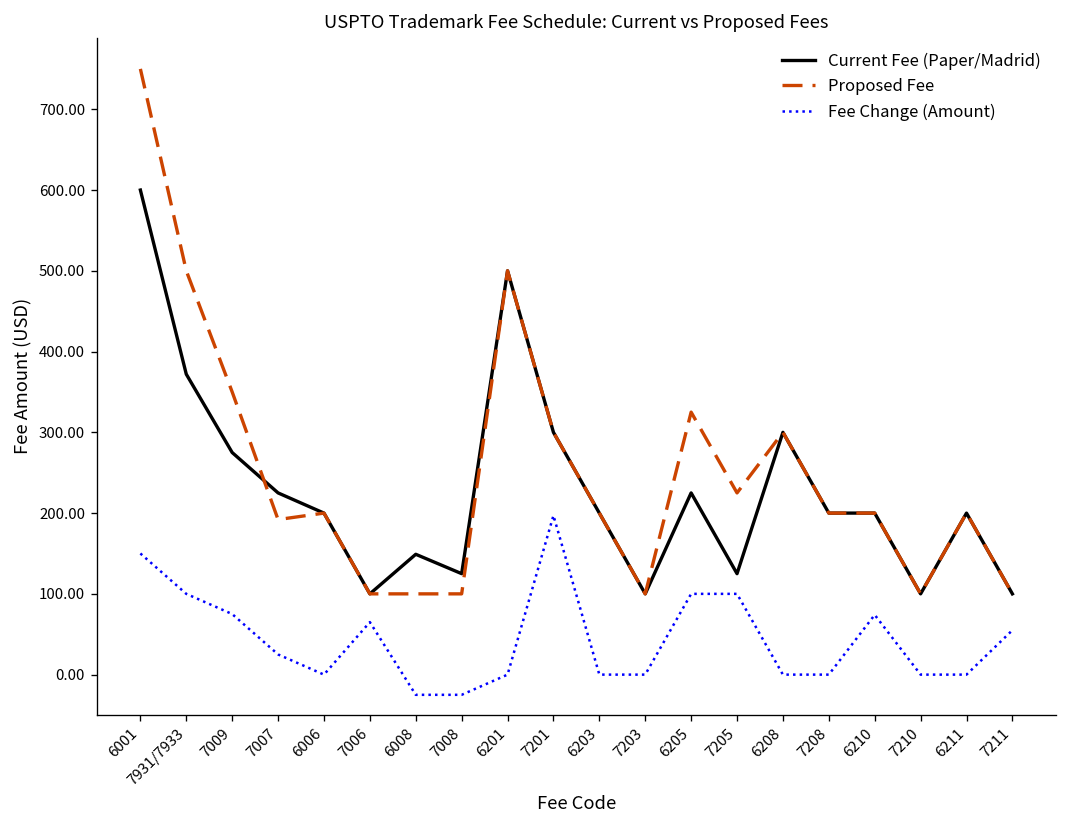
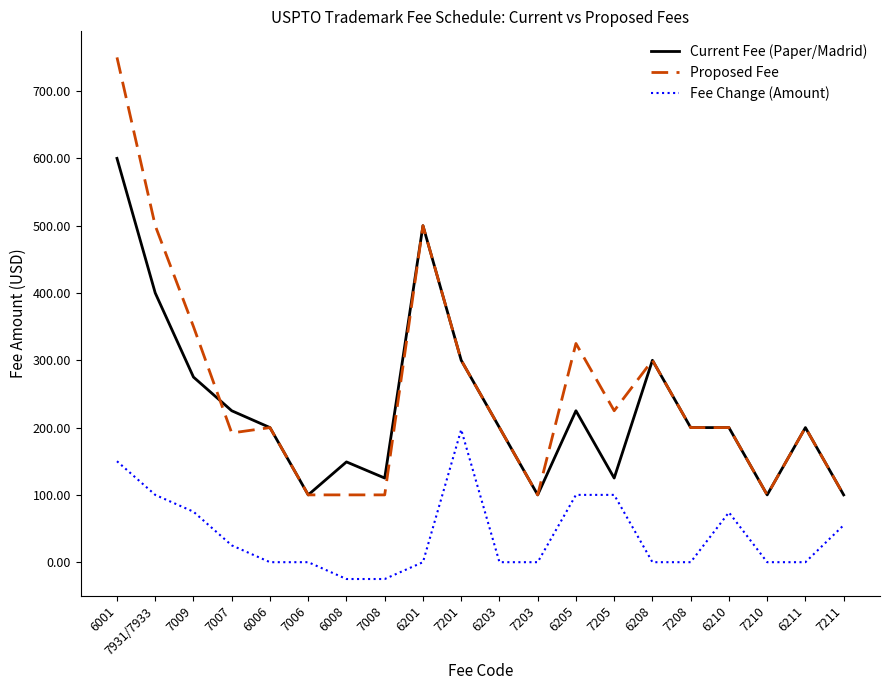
  {
    "Current Fee (Paper/Madrid)": {
      "6001": 600,
-     "7931/7933": 370,
+     "7931/7933": 400,
      "7009": 280,
      "7007": 230,
      "6008": 150,
      "7008": 130,
      "6205": 230,
      "7205": 130
    },
    "Proposed Fee": {
      "6001": 750,
      "7931/7933": 500,
      "7009": 350,
      "7007": 190,
      "6008": 100,
      "7008": 100,
      "6205": 330,
      "7205": 230
    },
    "Fee Change (Amount)": {
      "6001": 150,
      "7931/7933": 100,
      "7009": 80,
      "7007": 30,
      "6006": 0,
-     "7006": 70,
+     "7006": 0,
      "6008": -30,
      "7008": -30,
      "6201": 0,
      "7201": 200,
      "6203": 0,
      "7203": 0,
      "6205": 100,
      "7205": 100,
      "6208": 0,
      "7208": 0,
      "6210": 70,
      "7210": 0,
      "6211": 0,
      "7211": 60
    }
  }
